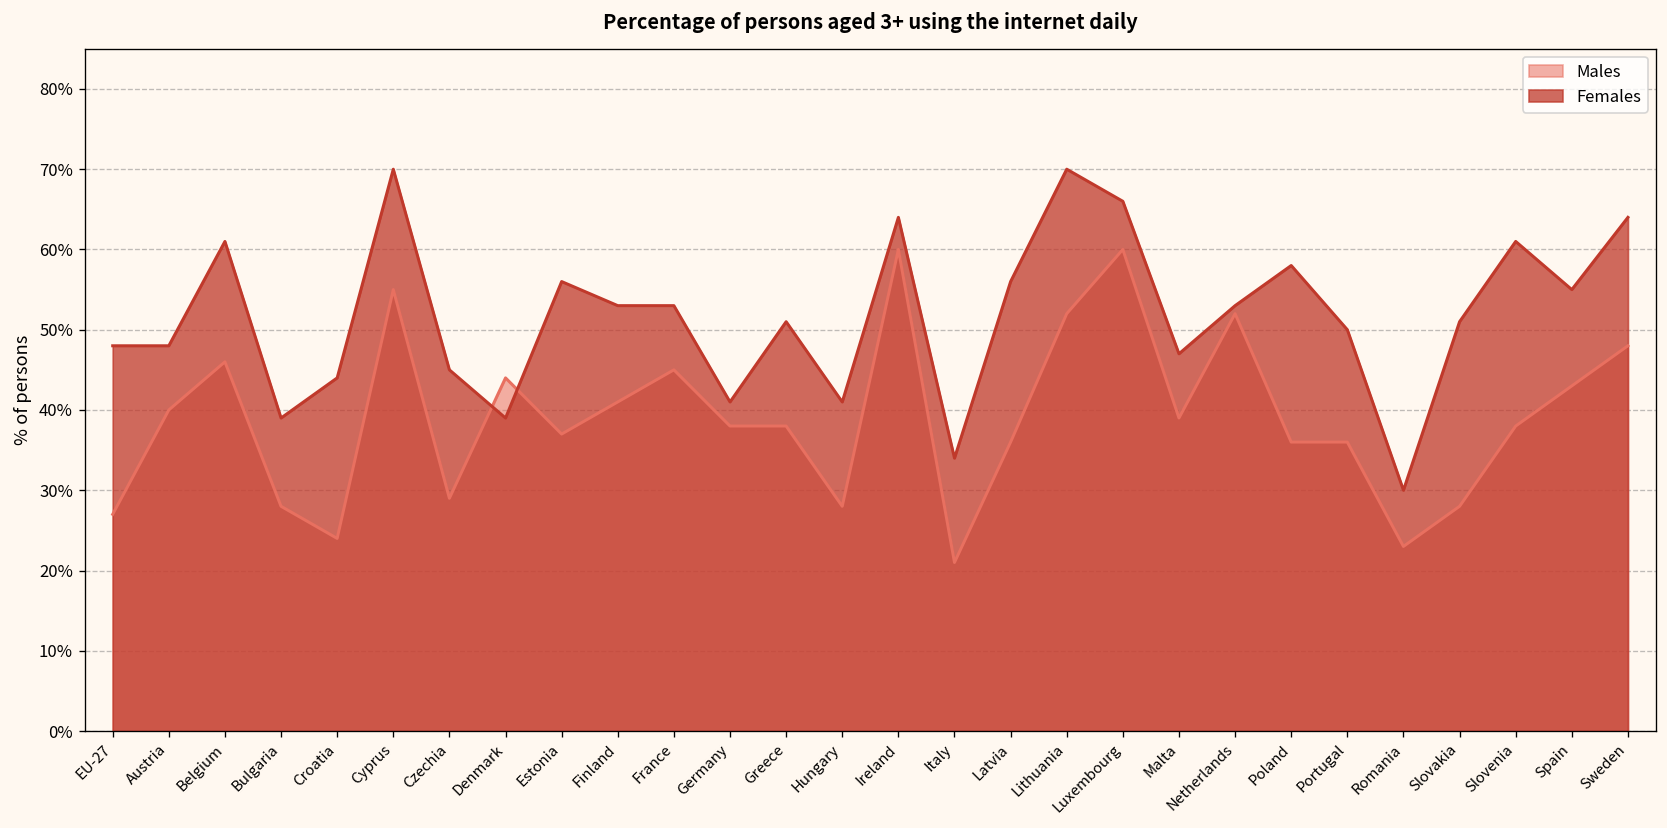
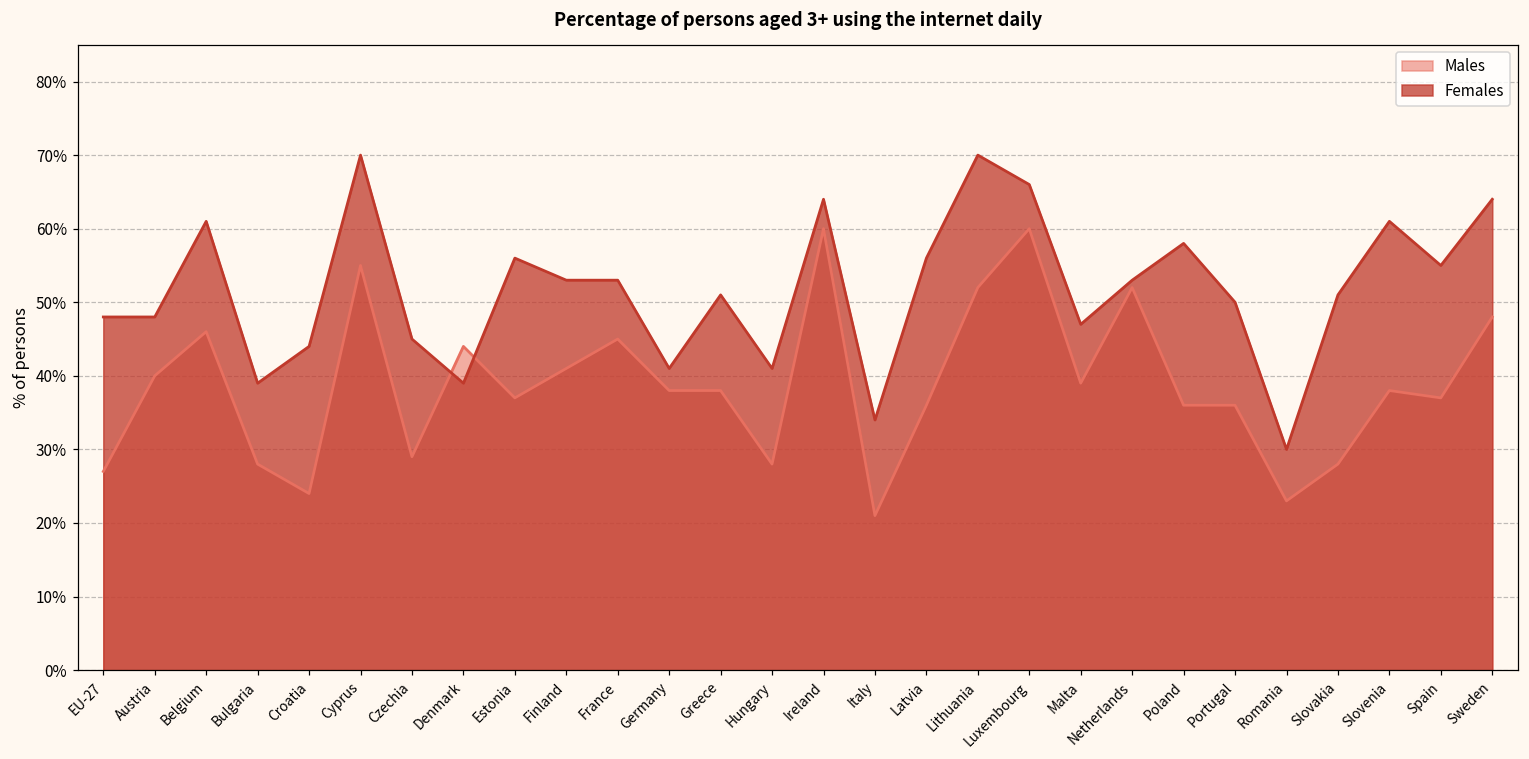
  {
    "Males": {
      "EU-27": "27%",
      "Austria": "40%",
      "Belgium": "46%",
      "Bulgaria": "28%",
      "Croatia": "24%",
      "Cyprus": "55%",
      "Czechia": "29%",
      "Denmark": "44%",
      "Estonia": "37%",
      "Finland": "41%",
      "France": "45%",
      "Germany": "38%",
      "Greece": "38%",
      "Hungary": "28%",
      "Ireland": "60%",
      "Italy": "21%",
      "Latvia": "36%",
      "Lithuania": "52%",
      "Luxembourg": "60%",
      "Malta": "39%",
      "Netherlands": "52%",
      "Poland": "36%",
      "Portugal": "36%",
      "Romania": "23%",
      "Slovakia": "28%",
      "Slovenia": "38%",
-     "Spain": "43%",
+     "Spain": "37%",
      "Sweden": "48%"
    },
    "Females": {
      "EU-27": "48%",
      "Austria": "48%",
      "Belgium": "61%",
      "Bulgaria": "39%",
      "Croatia": "44%",
      "Cyprus": "70%",
      "Czechia": "45%",
      "Denmark": "39%",
      "Estonia": "56%",
      "Finland": "53%",
      "France": "53%",
      "Germany": "41%",
      "Greece": "51%",
      "Hungary": "41%",
      "Ireland": "64%",
      "Italy": "34%",
      "Latvia": "56%",
      "Lithuania": "70%",
      "Luxembourg": "66%",
      "Malta": "47%",
      "Netherlands": "53%",
      "Poland": "58%",
      "Portugal": "50%",
      "Romania": "30%",
      "Slovakia": "51%",
      "Slovenia": "61%",
      "Spain": "55%",
      "Sweden": "64%"
    }
  }
